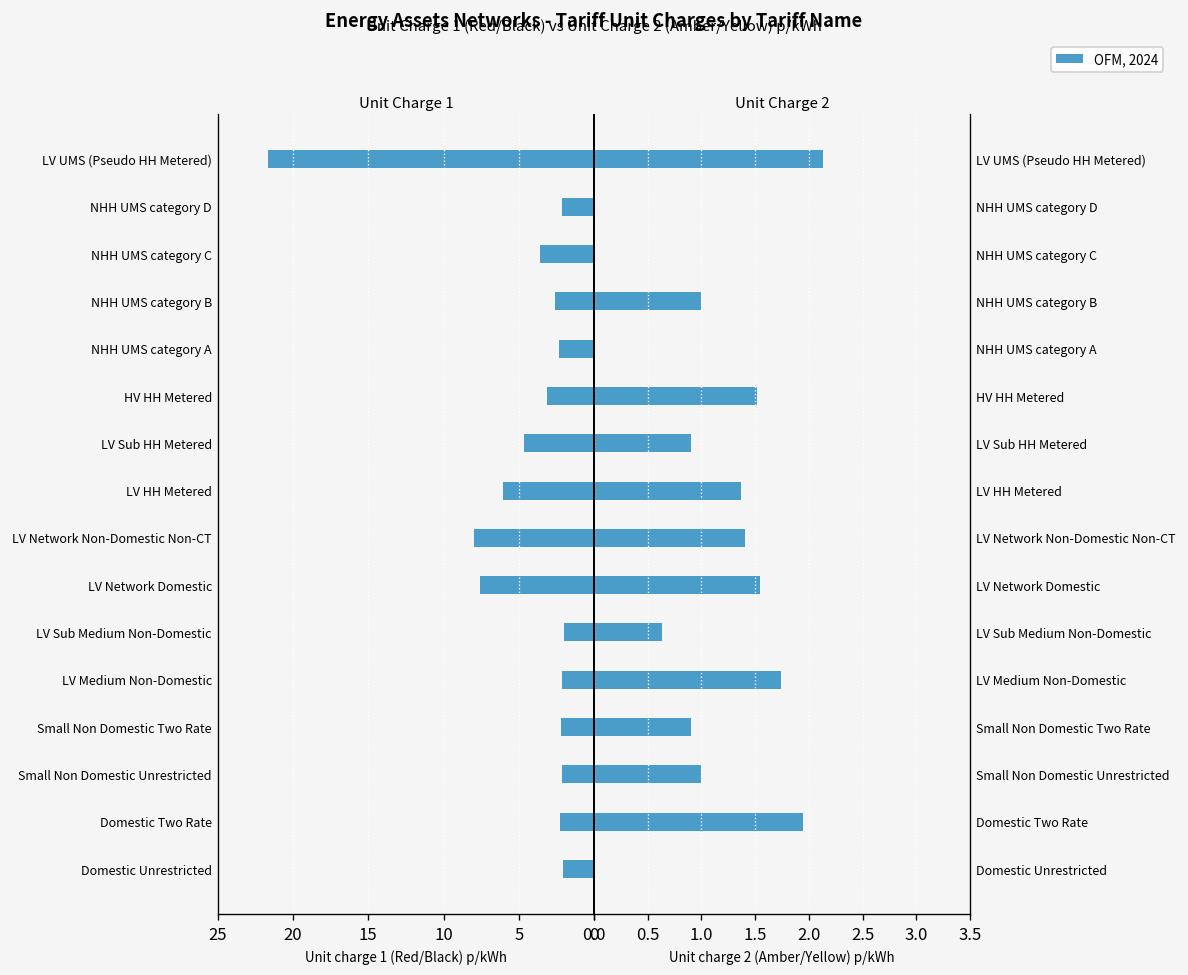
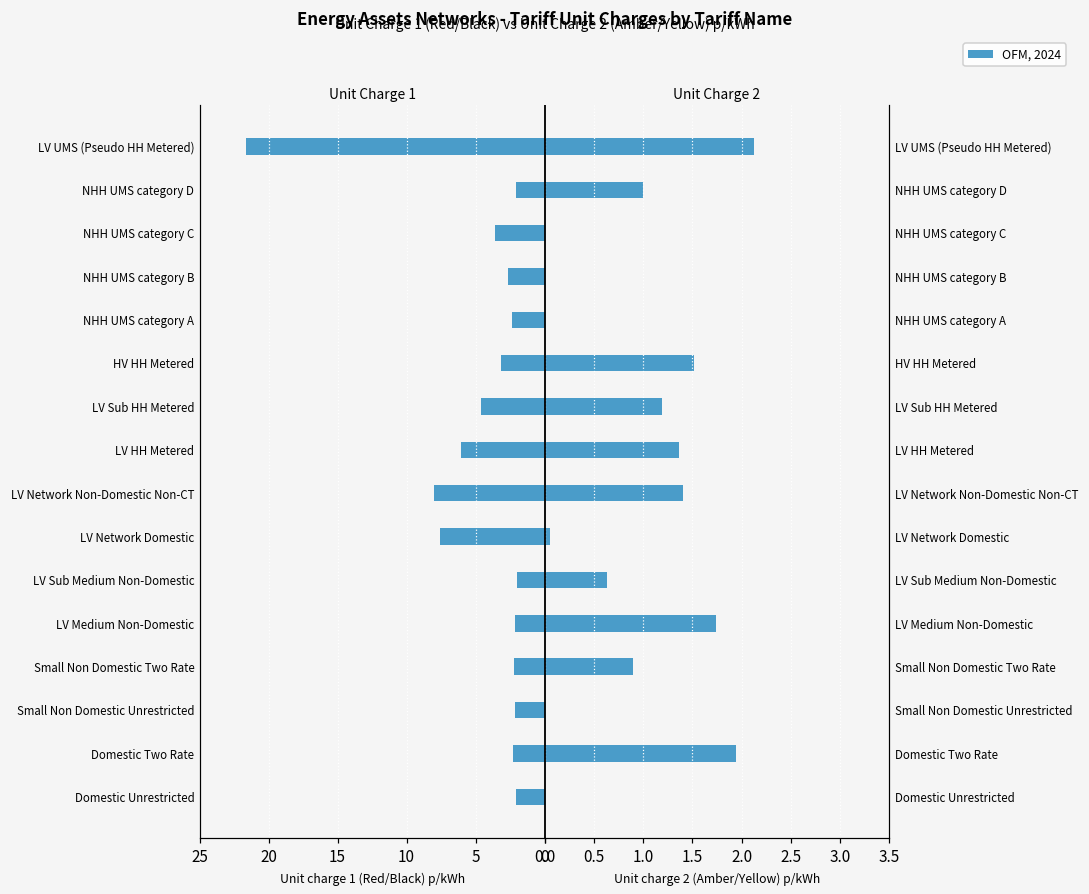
  {
    "Unit Charge 2": {
      "LV UMS (Pseudo HH Metered)": 2.1,
-     "NHH UMS category D": 0,
+     "NHH UMS category D": 1,
      "NHH UMS category C": 0.0,
-     "NHH UMS category B": 1,
+     "NHH UMS category B": 0,
      "NHH UMS category A": 0.0,
      "HV HH Metered": 1.5,
-     "LV Sub HH Metered": 0.9,
+     "LV Sub HH Metered": 1.2,
      "LV HH Metered": 1.4,
      "LV Network Non-Domestic Non-CT": 1.4,
-     "LV Network Domestic": 1.5,
+     "LV Network Domestic": 0.1,
      "LV Sub Medium Non-Domestic": 0.6,
      "LV Medium Non-Domestic": 1.7,
      "Small Non Domestic Two Rate": 0.9,
-     "Small Non Domestic Unrestricted": 1,
+     "Small Non Domestic Unrestricted": 0,
      "Domestic Two Rate": 1.9,
      "Domestic Unrestricted": 0.0
    }
  }
